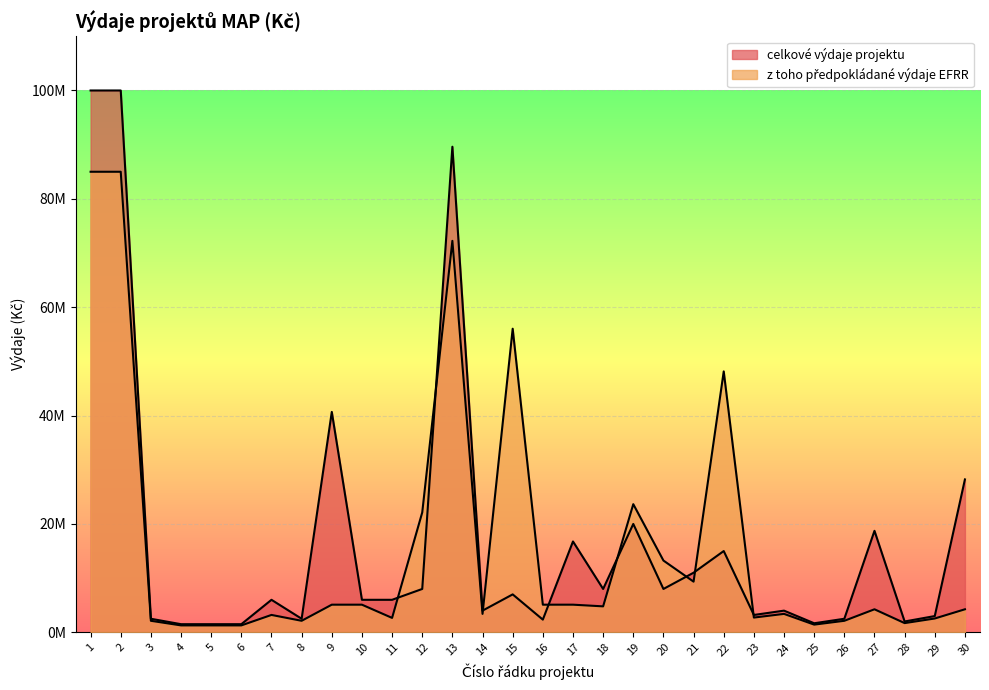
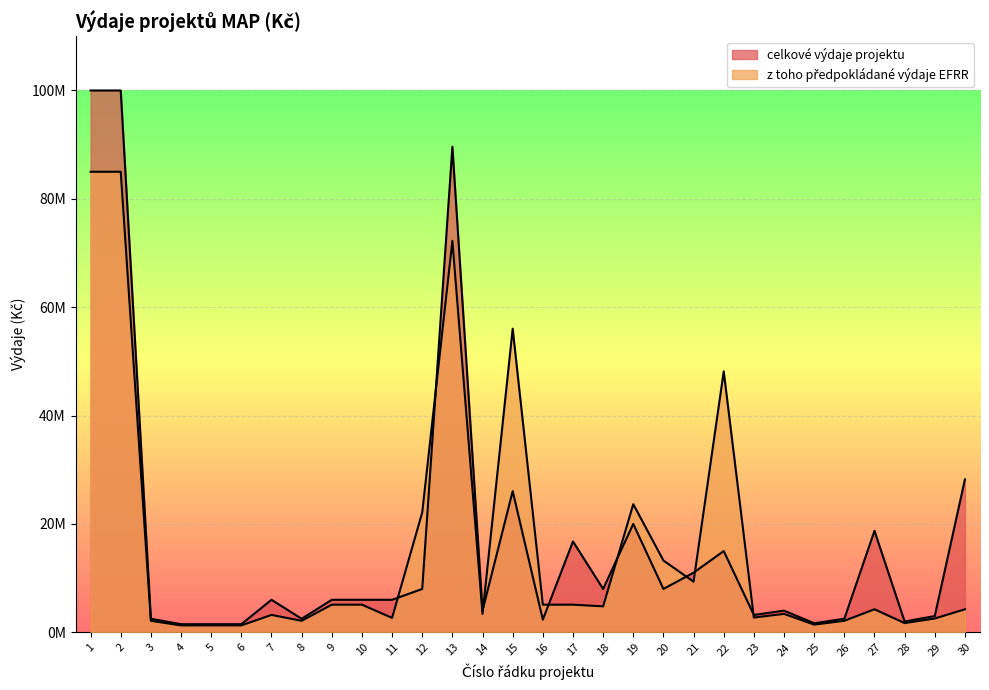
  {
    "celkové výdaje projektu": {
      "1": 100000000,
      "2": 100000000,
      "7": 6000000,
-     "9": 41000000,
+     "9": 6000000,
      "10": 6000000,
      "11": 6000000,
      "12": 8000000,
      "13": 90000000,
      "14": 4000000,
-     "15": 7000000,
+     "15": 26000000,
      "16": 2000000,
      "17": 17000000,
      "18": 8000000,
      "19": 20000000,
      "20": 8000000,
      "21": 11000000,
      "22": 15000000,
      "23": 3000000,
      "24": 4000000,
      "27": 19000000,
      "30": 28000000
    },
    "z toho předpokládané výdaje EFRR": {
      "1": 85000000,
      "2": 85000000,
      "7": 3000000,
      "9": 5000000,
      "10": 5000000,
      "11": 3000000,
      "12": 22000000,
      "13": 72000000,
      "14": 3000000,
      "15": 56000000,
      "16": 5000000,
      "17": 5000000,
      "18": 5000000,
      "19": 24000000,
      "20": 13000000,
      "21": 9000000,
      "22": 48000000,
      "23": 3000000,
      "24": 3000000,
      "27": 4000000,
      "30": 4000000
    }
  }
